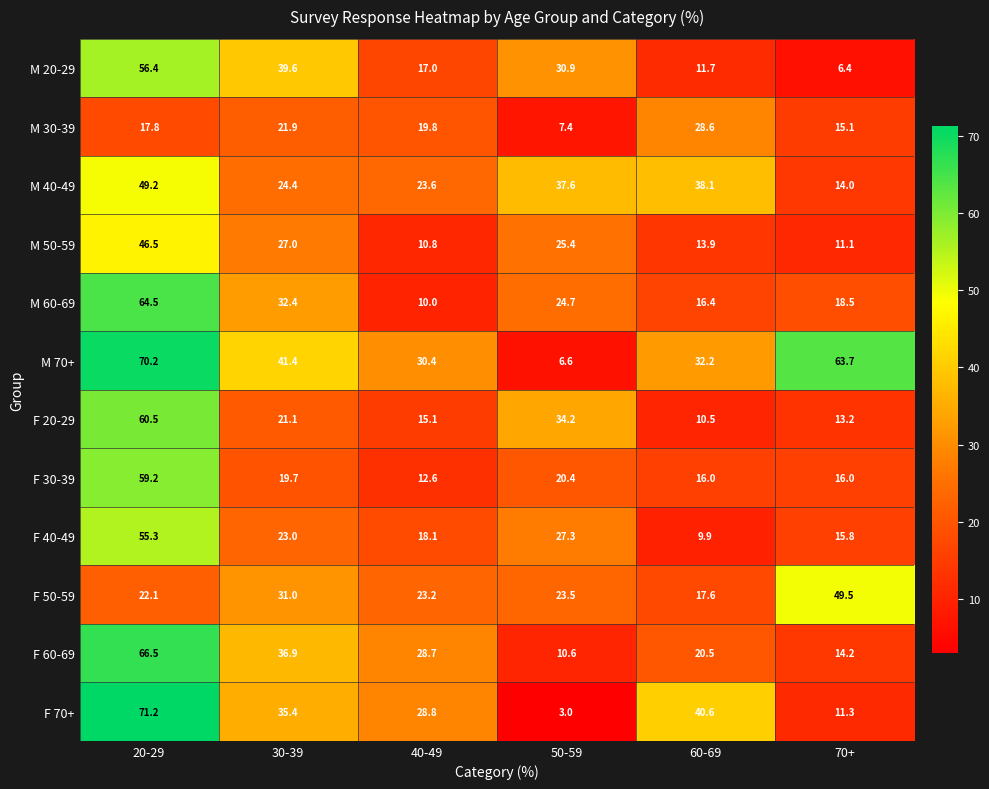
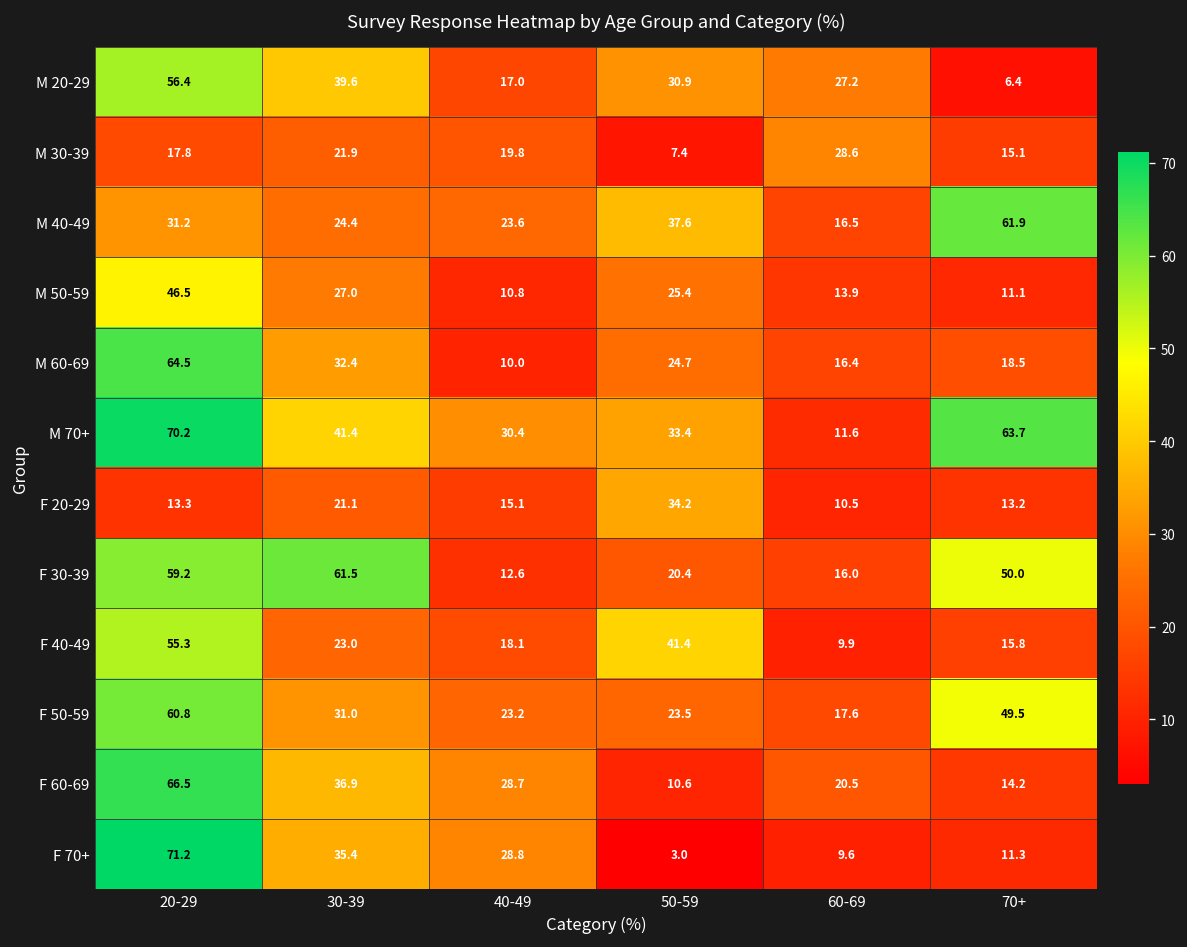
  {
    "M 20-29": {
      "20-29": 56.4,
      "30-39": 39.6,
      "40-49": 17.0,
      "50-59": 30.9,
-     "60-69": 11.7,
+     "60-69": 27.2,
      "70+": 6.4
    },
    "M 30-39": {
      "20-29": 17.8,
      "30-39": 21.9,
      "40-49": 19.8,
      "50-59": 7.4,
      "60-69": 28.6,
      "70+": 15.1
    },
    "M 40-49": {
-     "20-29": 49.2,
+     "20-29": 31.2,
      "30-39": 24.4,
      "40-49": 23.6,
      "50-59": 37.6,
-     "60-69": 38.1,
-     "70+": 14.0
+     "60-69": 16.5,
+     "70+": 61.9
    },
    "M 50-59": {
      "20-29": 46.5,
      "30-39": 27.0,
      "40-49": 10.8,
      "50-59": 25.4,
      "60-69": 13.9,
      "70+": 11.1
    },
    "M 60-69": {
      "20-29": 64.5,
      "30-39": 32.4,
      "40-49": 10.0,
      "50-59": 24.7,
      "60-69": 16.4,
      "70+": 18.5
    },
    "M 70+": {
      "20-29": 70.2,
      "30-39": 41.4,
      "40-49": 30.4,
-     "50-59": 6.6,
-     "60-69": 32.2,
+     "50-59": 33.4,
+     "60-69": 11.6,
      "70+": 63.7
    },
    "F 20-29": {
-     "20-29": 60.5,
+     "20-29": 13.3,
      "30-39": 21.1,
      "40-49": 15.1,
      "50-59": 34.2,
      "60-69": 10.5,
      "70+": 13.2
    },
    "F 30-39": {
      "20-29": 59.2,
-     "30-39": 19.7,
+     "30-39": 61.5,
      "40-49": 12.6,
      "50-59": 20.4,
      "60-69": 16.0,
-     "70+": 16.0
+     "70+": 50.0
    },
    "F 40-49": {
      "20-29": 55.3,
      "30-39": 23.0,
      "40-49": 18.1,
-     "50-59": 27.3,
+     "50-59": 41.4,
      "60-69": 9.9,
      "70+": 15.8
    },
    "F 50-59": {
-     "20-29": 22.1,
+     "20-29": 60.8,
      "30-39": 31.0,
      "40-49": 23.2,
      "50-59": 23.5,
      "60-69": 17.6,
      "70+": 49.5
    },
    "F 60-69": {
      "20-29": 66.5,
      "30-39": 36.9,
      "40-49": 28.7,
      "50-59": 10.6,
      "60-69": 20.5,
      "70+": 14.2
    },
    "F 70+": {
      "20-29": 71.2,
      "30-39": 35.4,
      "40-49": 28.8,
      "50-59": 3.0,
-     "60-69": 40.6,
+     "60-69": 9.6,
      "70+": 11.3
    }
  }
